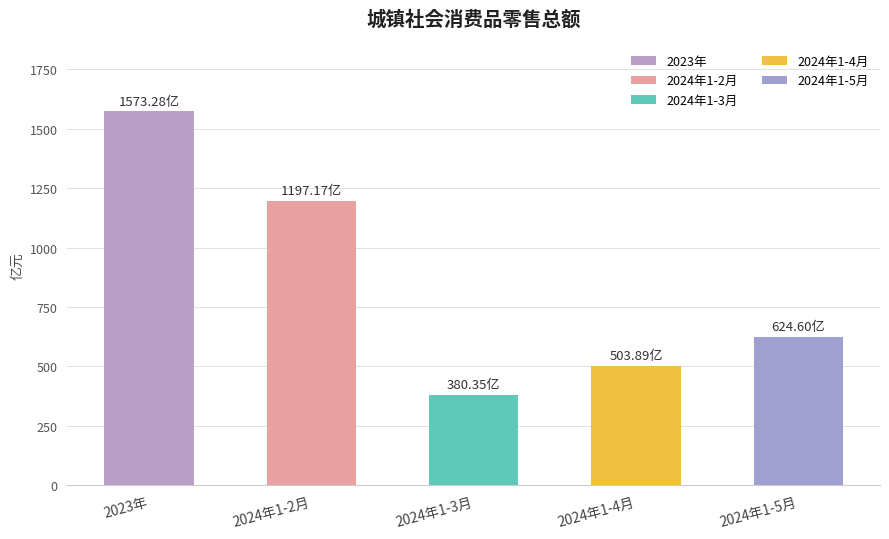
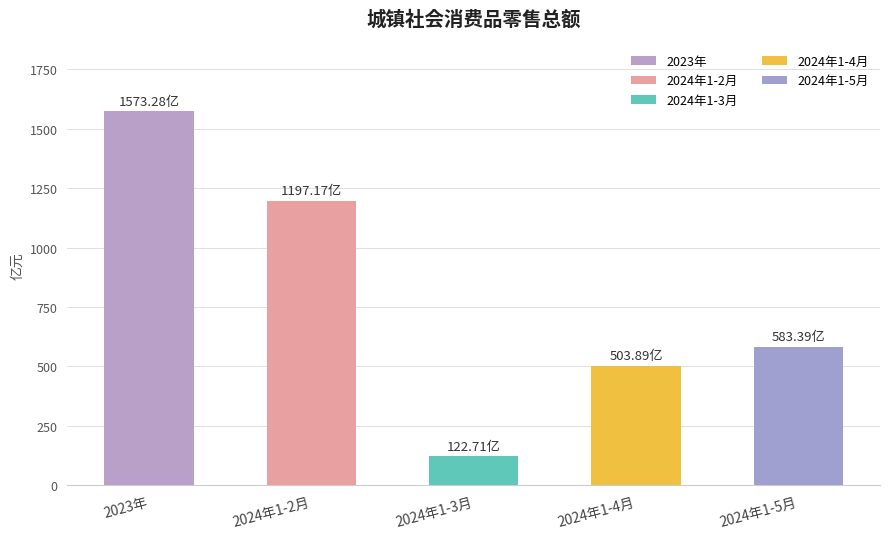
  {
    "2023年": "1573.28亿",
    "2024年1-2月": "1197.17亿",
-   "2024年1-3月": "380.35亿",
+   "2024年1-3月": "122.71亿",
    "2024年1-4月": "503.89亿",
-   "2024年1-5月": "624.60亿"
+   "2024年1-5月": "583.39亿"
  }
